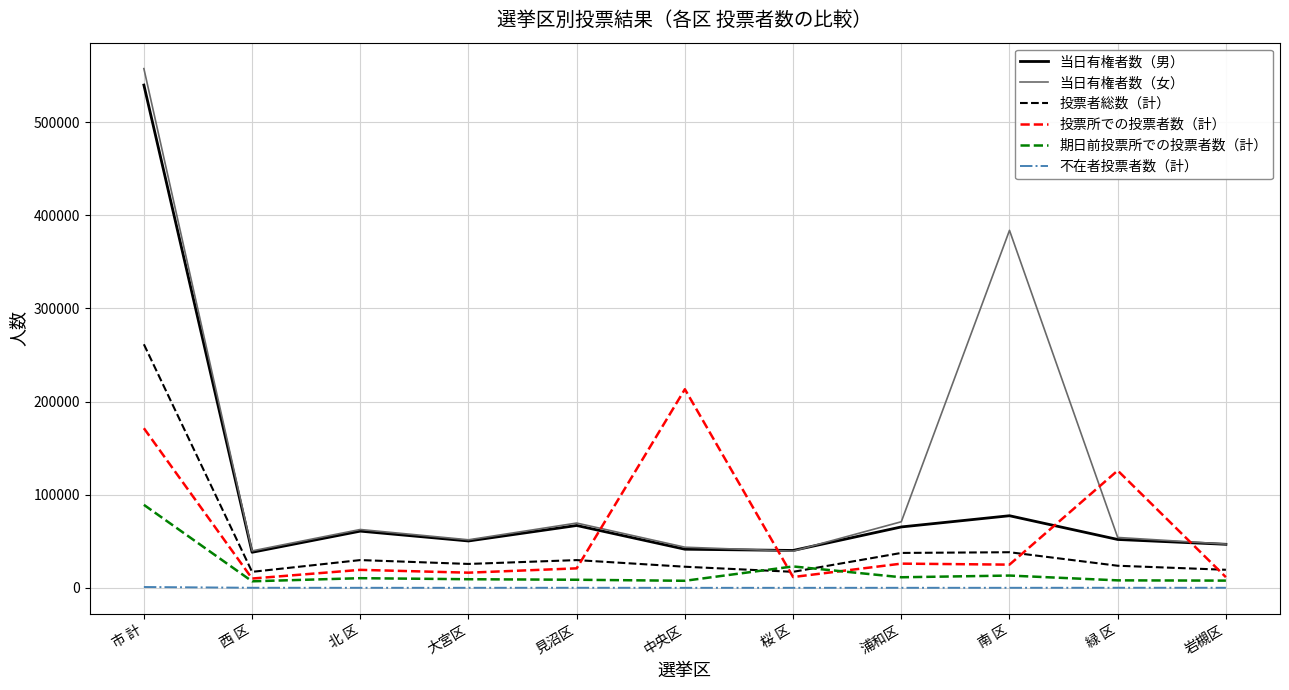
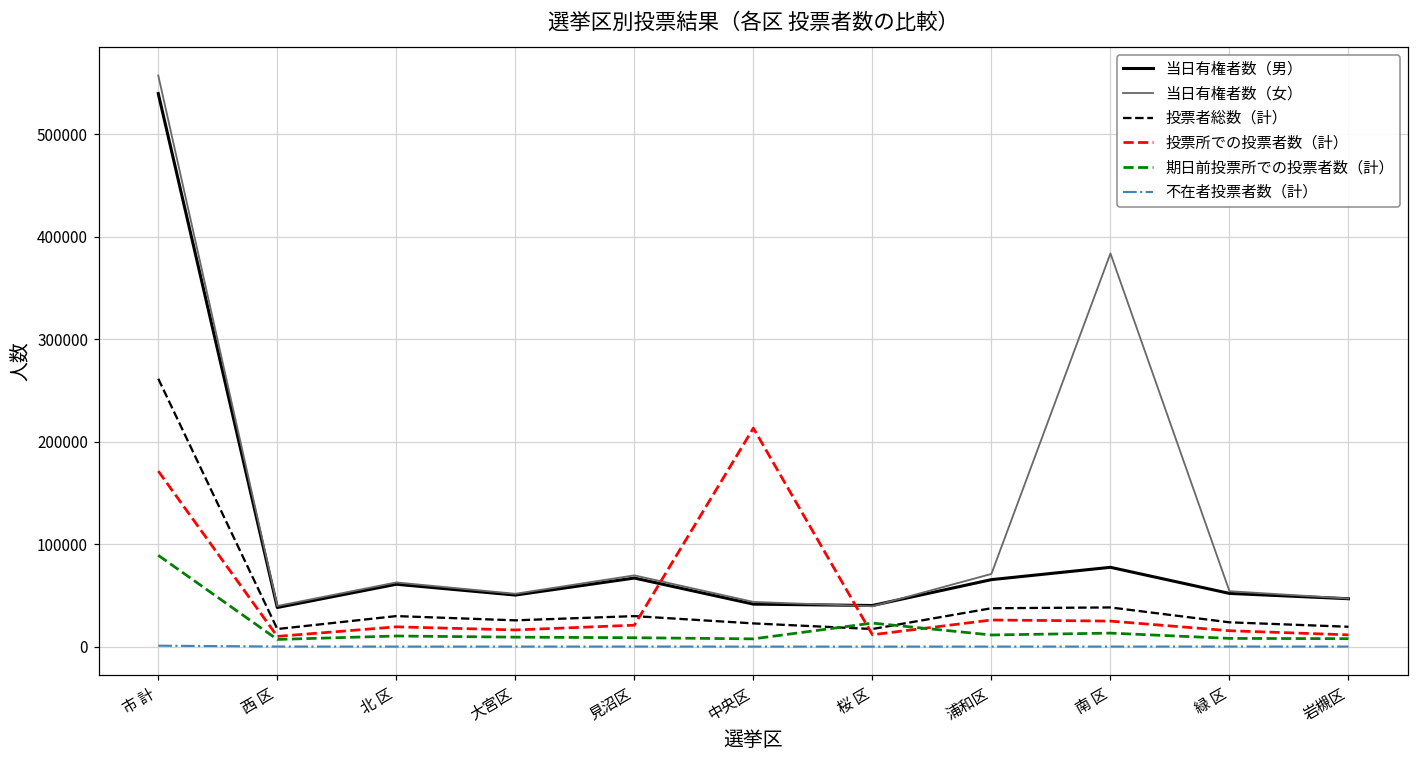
  {
    "当日有権者数（女）": {
      "市 計": 560000,
      "浦和区": 70000,
      "南 区": 380000
    },
    "投票所での投票者数（計）": {
      "市 計": 170000,
      "西 区": 10000,
      "北 区": 20000,
      "大宮区": 20000,
      "見沼区": 20000,
      "中央区": 210000,
      "桜 区": 10000,
      "浦和区": 30000,
      "南 区": 20000,
-     "緑 区": 130000,
+     "緑 区": 20000,
      "岩槻区": 10000
    },
    "期日前投票所での投票者数（計）": {
      "市 計": 90000,
      "西 区": 10000,
      "北 区": 10000,
      "大宮区": 10000,
      "見沼区": 10000,
      "中央区": 10000,
      "桜 区": 20000,
      "浦和区": 10000,
      "南 区": 10000,
      "緑 区": 10000,
      "岩槻区": 10000
    },
    "不在者投票者数（計）": {
      "市 計": 0,
      "西 区": 0,
      "北 区": 0,
      "大宮区": 0,
      "見沼区": 0,
      "中央区": 0,
      "桜 区": 0,
      "浦和区": 0,
      "南 区": 0,
      "緑 区": 0,
      "岩槻区": 0
    }
  }
